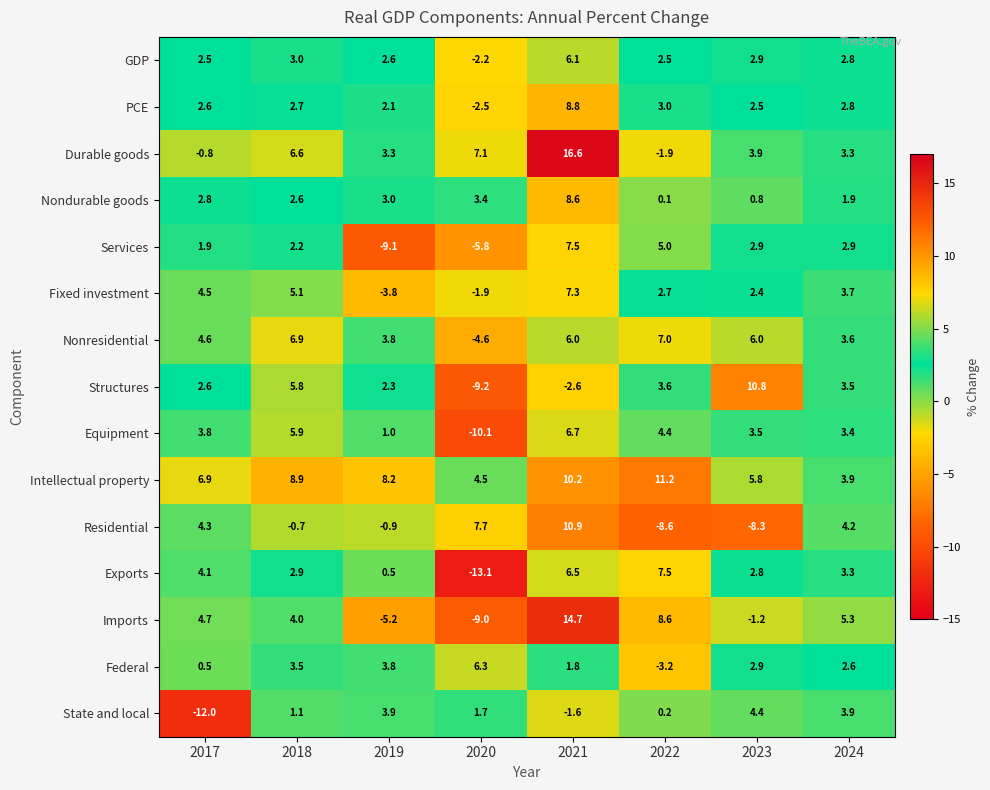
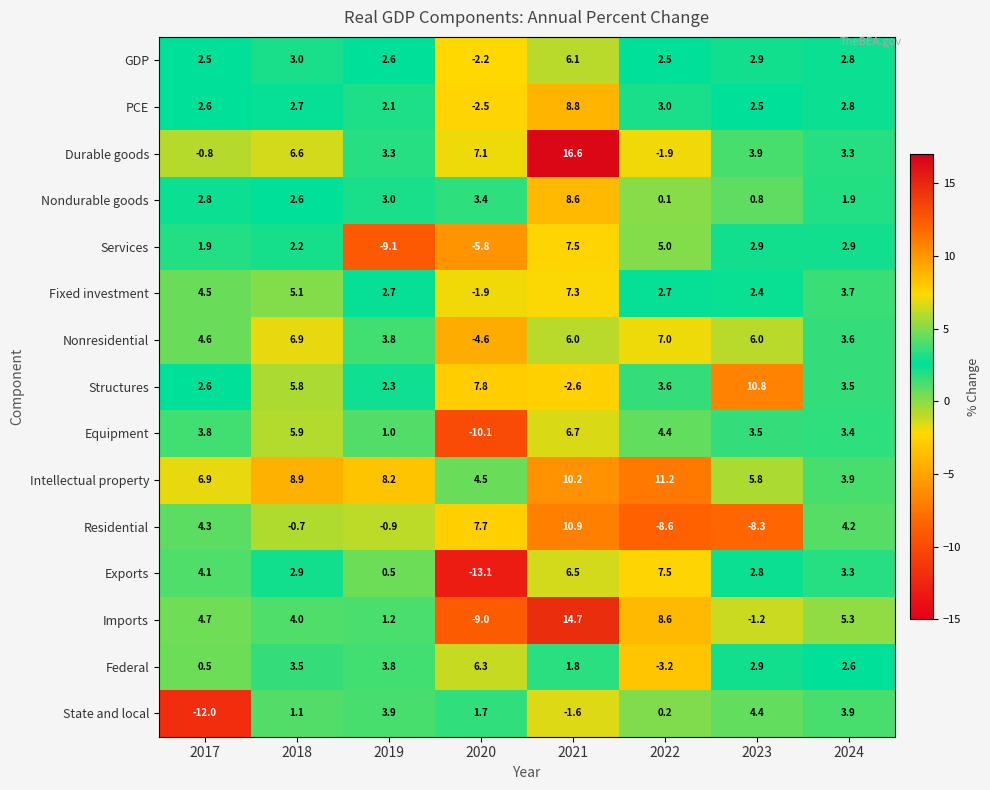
  {
    "GDP": {
      "2017": 2.5,
      "2018": 3.0,
      "2019": 2.6,
      "2020": -2.2,
      "2021": 6.1,
      "2022": 2.5,
      "2023": 2.9
    },
    "PCE": {
      "2017": 2.6,
      "2018": 2.7,
      "2019": 2.1,
      "2020": -2.5,
      "2021": 8.8,
      "2022": 3.0,
      "2023": 2.5,
      "2024": 2.8
    },
    "Durable goods": {
      "2017": -0.8,
      "2018": 6.6,
      "2019": 3.3,
      "2020": 7.1,
      "2021": 16.6,
      "2022": -1.9,
      "2023": 3.9,
      "2024": 3.3
    },
    "Nondurable goods": {
      "2017": 2.8,
      "2018": 2.6,
      "2019": 3.0,
      "2020": 3.4,
      "2021": 8.6,
      "2022": 0.1,
      "2023": 0.8,
      "2024": 1.9
    },
    "Services": {
      "2017": 1.9,
      "2018": 2.2,
      "2019": -9.1,
      "2020": -5.8,
      "2021": 7.5,
      "2022": 5.0,
      "2023": 2.9,
      "2024": 2.9
    },
    "Fixed investment": {
      "2017": 4.5,
      "2018": 5.1,
-     "2019": -3.8,
+     "2019": 2.7,
      "2020": -1.9,
      "2021": 7.3,
      "2022": 2.7,
      "2023": 2.4,
      "2024": 3.7
    },
    "Nonresidential": {
      "2017": 4.6,
      "2018": 6.9,
      "2019": 3.8,
      "2020": -4.6,
      "2021": 6.0,
      "2022": 7.0,
      "2023": 6.0,
      "2024": 3.6
    },
    "Structures": {
      "2017": 2.6,
      "2018": 5.8,
      "2019": 2.3,
-     "2020": -9.2,
+     "2020": 7.8,
      "2021": -2.6,
      "2022": 3.6,
      "2023": 10.8,
      "2024": 3.5
    },
    "Equipment": {
      "2017": 3.8,
      "2018": 5.9,
      "2019": 1.0,
      "2020": -10.1,
      "2021": 6.7,
      "2022": 4.4,
      "2023": 3.5,
      "2024": 3.4
    },
    "Intellectual property": {
      "2017": 6.9,
      "2018": 8.9,
      "2019": 8.2,
      "2020": 4.5,
      "2021": 10.2,
      "2022": 11.2,
      "2023": 5.8,
      "2024": 3.9
    },
    "Residential": {
      "2017": 4.3,
      "2018": -0.7,
      "2019": -0.9,
      "2020": 7.7,
      "2021": 10.9,
      "2022": -8.6,
      "2023": -8.3,
      "2024": 4.2
    },
    "Exports": {
      "2017": 4.1,
      "2018": 2.9,
      "2019": 0.5,
      "2020": -13.1,
      "2021": 6.5,
      "2022": 7.5,
      "2023": 2.8,
      "2024": 3.3
    },
    "Imports": {
      "2017": 4.7,
      "2018": 4.0,
-     "2019": -5.2,
+     "2019": 1.2,
      "2020": -9.0,
      "2021": 14.7,
      "2022": 8.6,
      "2023": -1.2,
      "2024": 5.3
    },
    "Federal": {
      "2017": 0.5,
      "2018": 3.5,
      "2019": 3.8,
      "2020": 6.3,
      "2021": 1.8,
      "2022": -3.2,
      "2023": 2.9,
      "2024": 2.6
    },
    "State and local": {
      "2017": -12.0,
      "2018": 1.1,
      "2019": 3.9,
      "2020": 1.7,
      "2021": -1.6,
      "2022": 0.2,
      "2023": 4.4,
      "2024": 3.9
    }
  }
